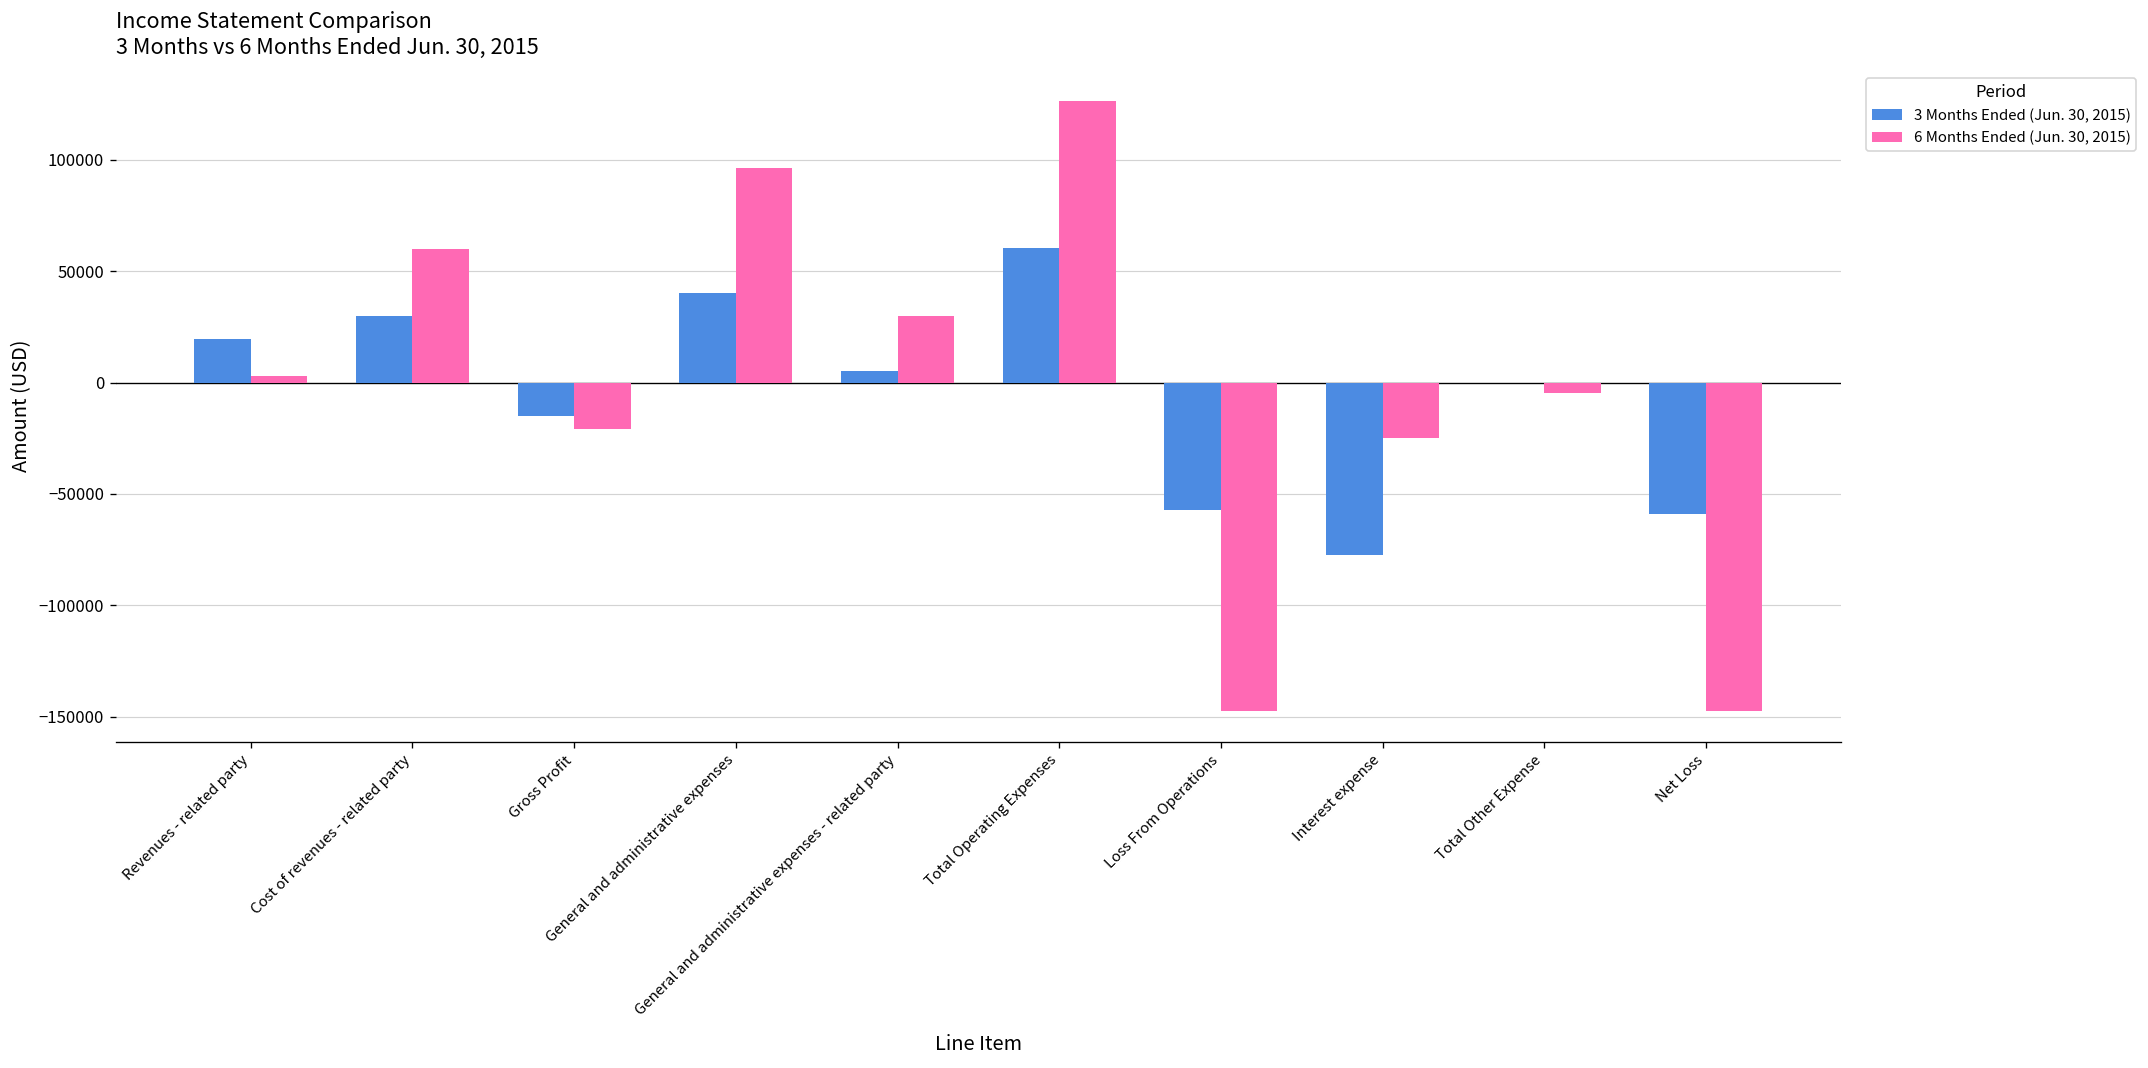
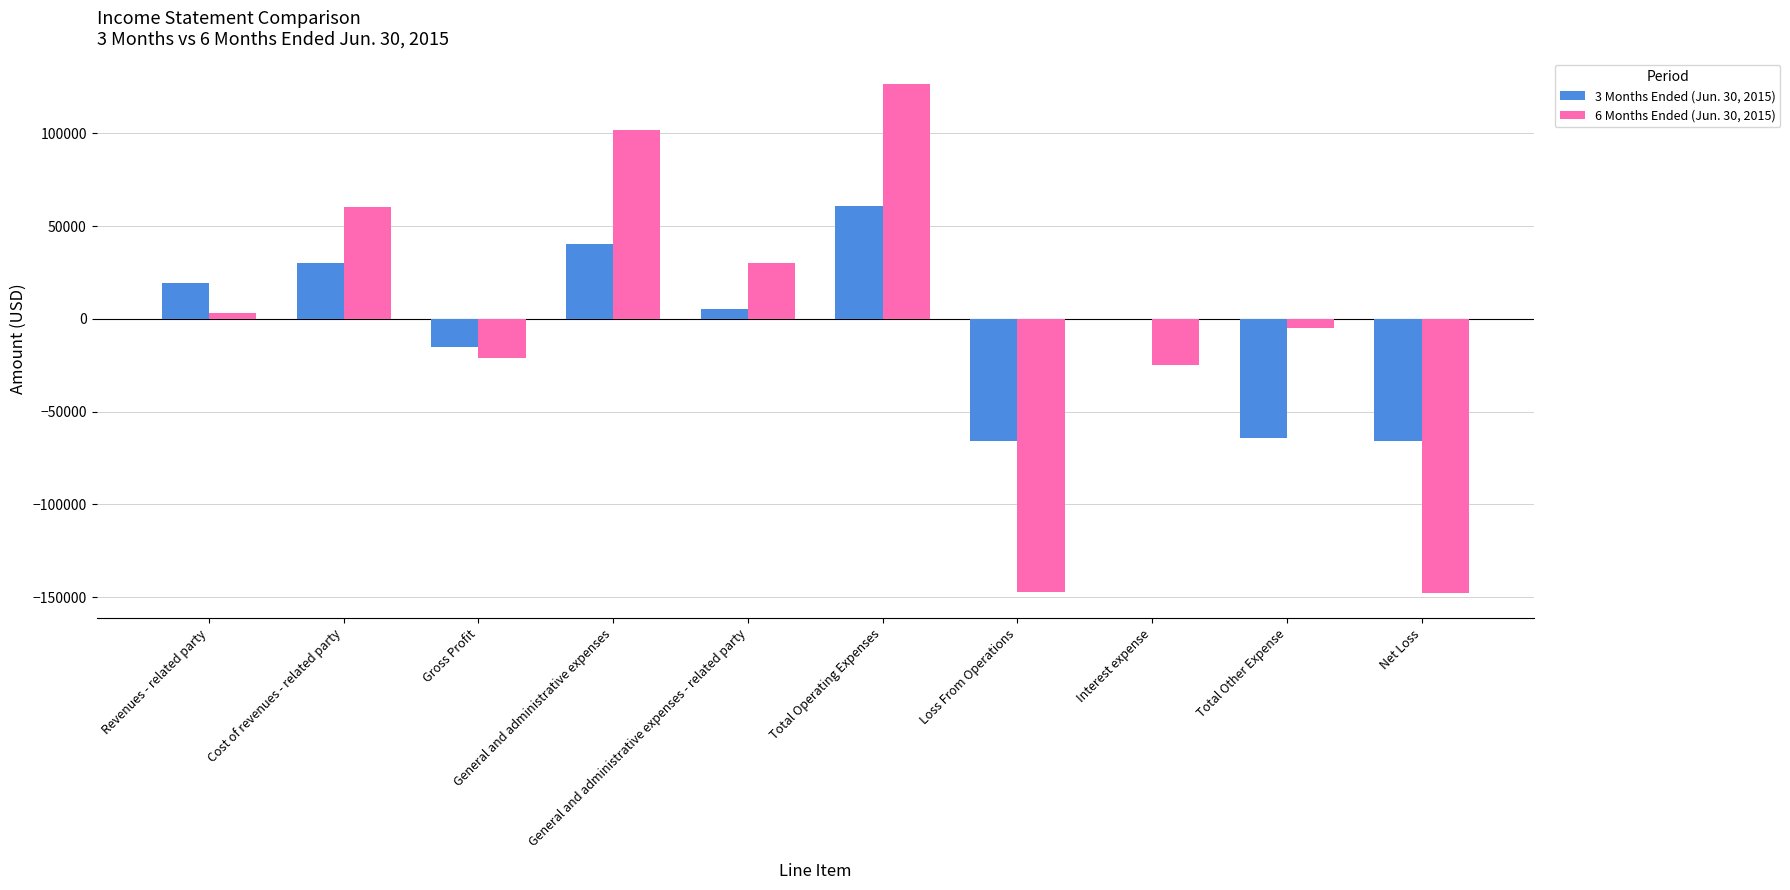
  {
    "3 Months Ended (Jun. 30, 2015)": {
      "Revenues - related party": 20000,
      "Cost of revenues - related party": 30000,
      "Gross Profit": -15000,
      "General and administrative expenses": 40000,
      "General and administrative expenses - related party": 5000,
      "Total Operating Expenses": 61000,
-     "Loss From Operations": -57000,
-     "Interest expense": -78000,
-     "Total Other Expense": 0,
-     "Net Loss": -59000
+     "Loss From Operations": -66000,
+     "Interest expense": 0,
+     "Total Other Expense": -64000,
+     "Net Loss": -66000
    },
    "6 Months Ended (Jun. 30, 2015)": {
      "Revenues - related party": 3000,
      "Cost of revenues - related party": 60000,
      "Gross Profit": -21000,
-     "General and administrative expenses": 96000,
+     "General and administrative expenses": 102000,
      "General and administrative expenses - related party": 30000,
      "Total Operating Expenses": 126000,
      "Loss From Operations": -147000,
      "Interest expense": -25000,
      "Total Other Expense": -5000,
      "Net Loss": -148000
    }
  }
